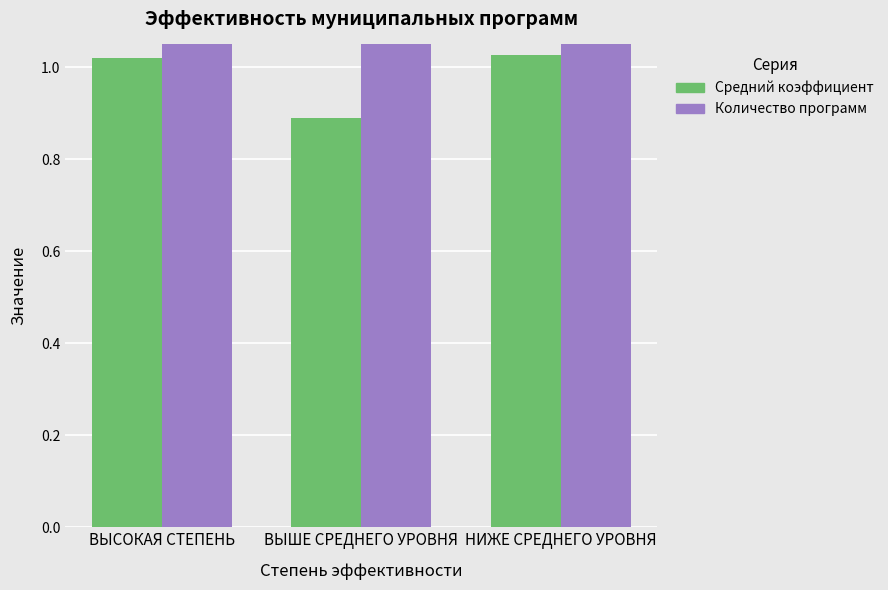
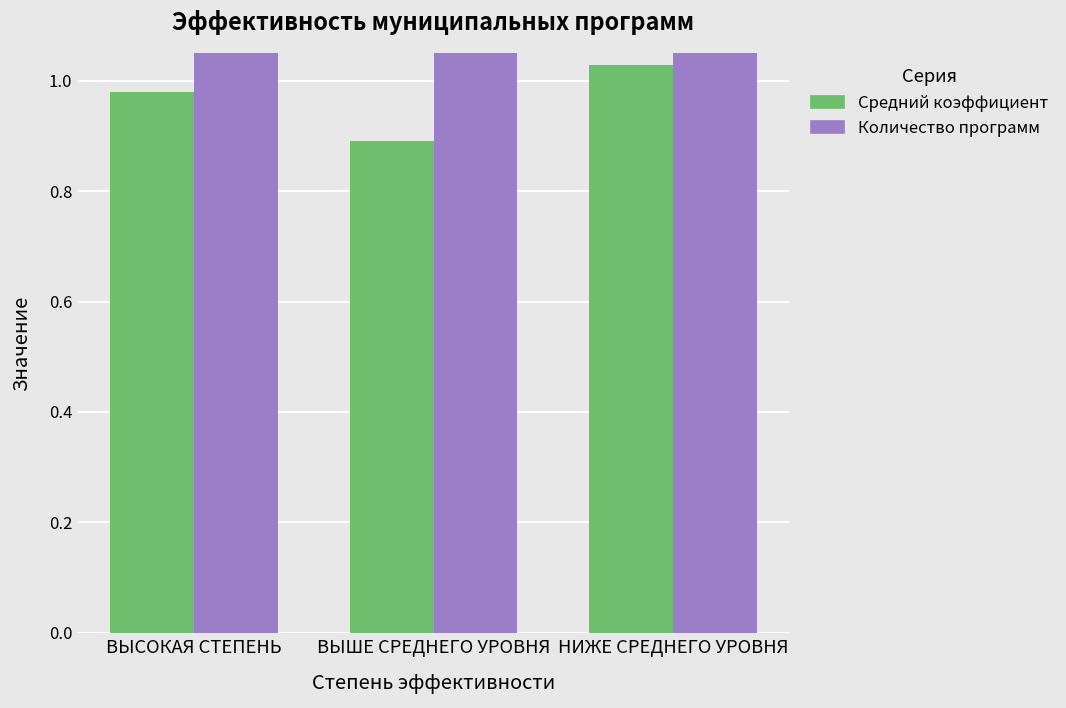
  {
    "Средний коэффициент": {
-     "ВЫСОКАЯ СТЕПЕНЬ": 1.02,
+     "ВЫСОКАЯ СТЕПЕНЬ": 0.98,
      "ВЫШЕ СРЕДНЕГО УРОВНЯ": 0.89,
      "НИЖЕ СРЕДНЕГО УРОВНЯ": 1.03
    }
  }
